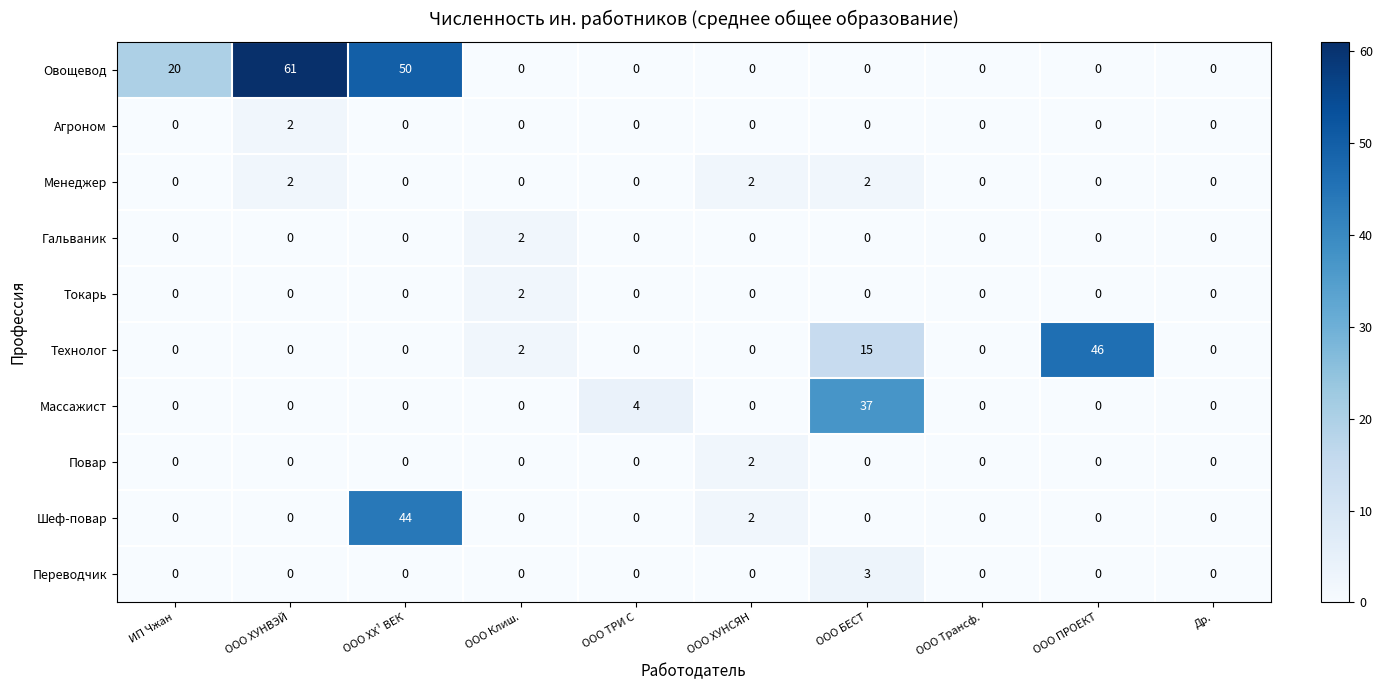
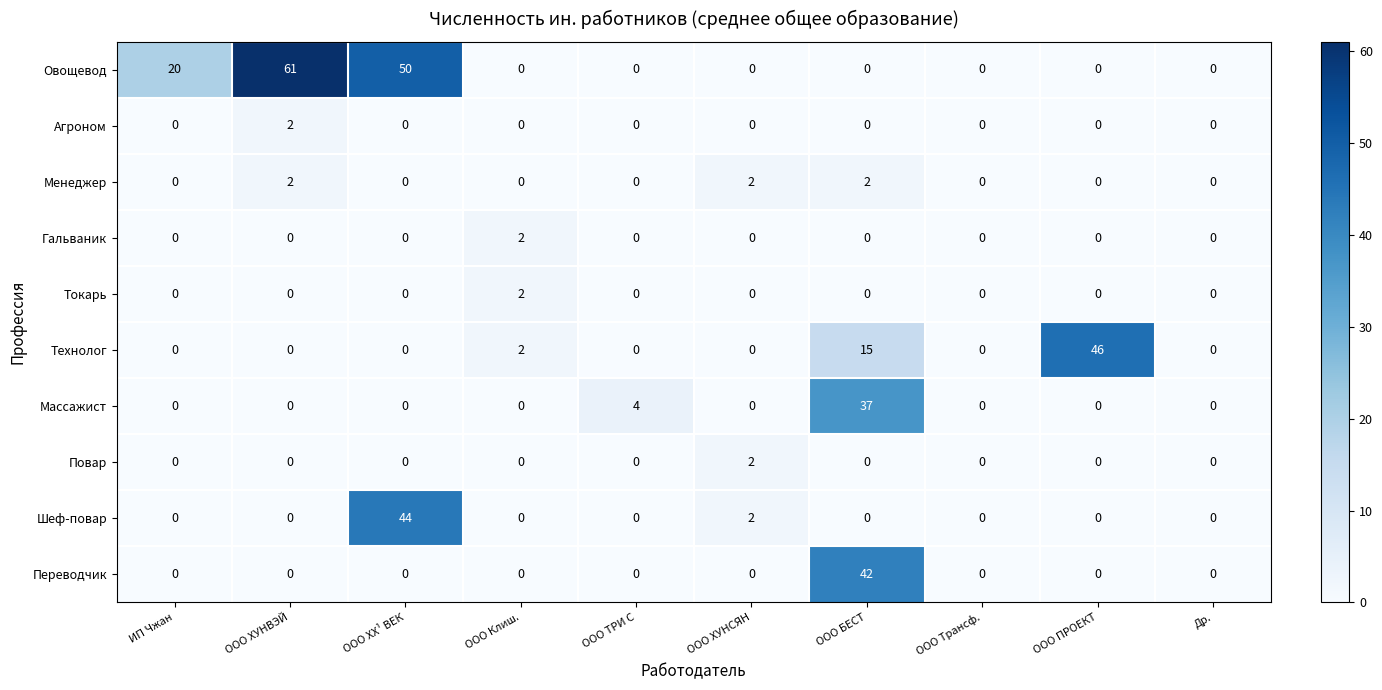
  {
    "Овощевод": {
      "ИП Чжан": 20,
      "ООО ХУНВЭЙ": 61,
      "ООО ХХ¹ ВЕК": 50,
      "ООО Клиш.": 0,
      "ООО ТРИ С": 0,
      "ООО ХУНСЯН": 0,
      "ООО БЕСТ": 0,
      "ООО Трансф.": 0,
      "ООО ПРОЕКТ": 0,
      "Др.": 0
    },
    "Агроном": {
      "ИП Чжан": 0,
      "ООО ХУНВЭЙ": 2,
      "ООО ХХ¹ ВЕК": 0,
      "ООО Клиш.": 0,
      "ООО ТРИ С": 0,
      "ООО ХУНСЯН": 0,
      "ООО БЕСТ": 0,
      "ООО Трансф.": 0,
      "ООО ПРОЕКТ": 0,
      "Др.": 0
    },
    "Менеджер": {
      "ИП Чжан": 0,
      "ООО ХУНВЭЙ": 2,
      "ООО ХХ¹ ВЕК": 0,
      "ООО Клиш.": 0,
      "ООО ТРИ С": 0,
      "ООО ХУНСЯН": 2,
      "ООО БЕСТ": 2,
      "ООО Трансф.": 0,
      "ООО ПРОЕКТ": 0,
      "Др.": 0
    },
    "Гальваник": {
      "ИП Чжан": 0,
      "ООО ХУНВЭЙ": 0,
      "ООО ХХ¹ ВЕК": 0,
      "ООО Клиш.": 2,
      "ООО ТРИ С": 0,
      "ООО ХУНСЯН": 0,
      "ООО БЕСТ": 0,
      "ООО Трансф.": 0,
      "ООО ПРОЕКТ": 0,
      "Др.": 0
    },
    "Токарь": {
      "ИП Чжан": 0,
      "ООО ХУНВЭЙ": 0,
      "ООО ХХ¹ ВЕК": 0,
      "ООО Клиш.": 2,
      "ООО ТРИ С": 0,
      "ООО ХУНСЯН": 0,
      "ООО БЕСТ": 0,
      "ООО Трансф.": 0,
      "ООО ПРОЕКТ": 0,
      "Др.": 0
    },
    "Технолог": {
      "ИП Чжан": 0,
      "ООО ХУНВЭЙ": 0,
      "ООО ХХ¹ ВЕК": 0,
      "ООО Клиш.": 2,
      "ООО ТРИ С": 0,
      "ООО ХУНСЯН": 0,
      "ООО БЕСТ": 15,
      "ООО Трансф.": 0,
      "ООО ПРОЕКТ": 46,
      "Др.": 0
    },
    "Массажист": {
      "ИП Чжан": 0,
      "ООО ХУНВЭЙ": 0,
      "ООО ХХ¹ ВЕК": 0,
      "ООО Клиш.": 0,
      "ООО ТРИ С": 4,
      "ООО ХУНСЯН": 0,
      "ООО БЕСТ": 37,
      "ООО Трансф.": 0,
      "ООО ПРОЕКТ": 0,
      "Др.": 0
    },
    "Повар": {
      "ИП Чжан": 0,
      "ООО ХУНВЭЙ": 0,
      "ООО ХХ¹ ВЕК": 0,
      "ООО Клиш.": 0,
      "ООО ТРИ С": 0,
      "ООО ХУНСЯН": 2,
      "ООО БЕСТ": 0,
      "ООО Трансф.": 0,
      "ООО ПРОЕКТ": 0,
      "Др.": 0
    },
    "Шеф-повар": {
      "ИП Чжан": 0,
      "ООО ХУНВЭЙ": 0,
      "ООО ХХ¹ ВЕК": 44,
      "ООО Клиш.": 0,
      "ООО ТРИ С": 0,
      "ООО ХУНСЯН": 2,
      "ООО БЕСТ": 0,
      "ООО Трансф.": 0,
      "ООО ПРОЕКТ": 0,
      "Др.": 0
    },
    "Переводчик": {
      "ИП Чжан": 0,
      "ООО ХУНВЭЙ": 0,
      "ООО ХХ¹ ВЕК": 0,
      "ООО Клиш.": 0,
      "ООО ТРИ С": 0,
      "ООО ХУНСЯН": 0,
-     "ООО БЕСТ": 3,
+     "ООО БЕСТ": 42,
      "ООО Трансф.": 0,
      "ООО ПРОЕКТ": 0,
      "Др.": 0
    }
  }
